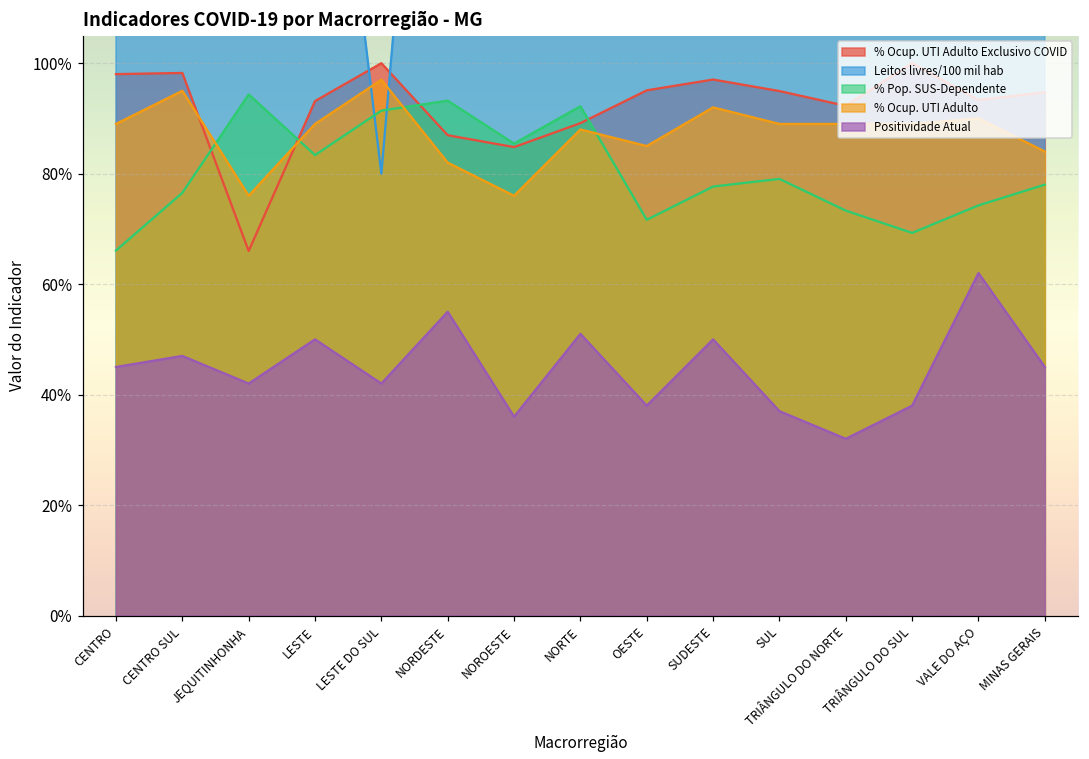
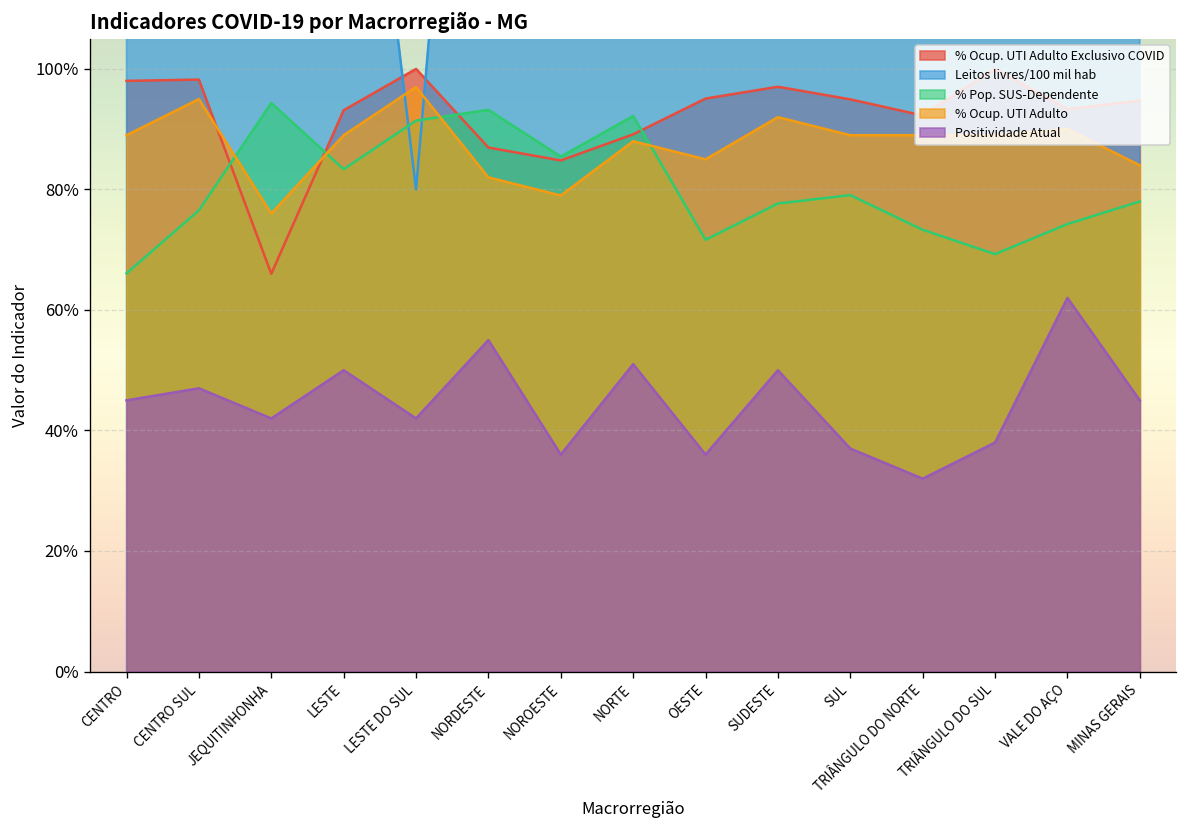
  {
    "% Ocup. UTI Adulto Exclusivo COVID": {
      "CENTRO": "98%",
      "CENTRO SUL": "98%",
      "JEQUITINHONHA": "66%",
      "LESTE": "93%",
      "LESTE DO SUL": "100%",
      "NORDESTE": "87%",
      "NOROESTE": "85%",
      "NORTE": "89%",
      "OESTE": "95%",
      "SUDESTE": "97%",
      "SUL": "95%"
    },
    "Leitos livres/100 mil hab": {
      "LESTE DO SUL": "80%"
    },
    "% Pop. SUS-Dependente": {
      "CENTRO": "66%",
      "CENTRO SUL": "77%",
      "JEQUITINHONHA": "94%",
      "LESTE": "83%",
      "LESTE DO SUL": "91%",
      "NORDESTE": "93%",
      "NOROESTE": "85%",
      "NORTE": "92%",
      "OESTE": "72%",
      "SUDESTE": "78%",
      "SUL": "79%",
      "TRIÂNGULO DO NORTE": "73%",
      "TRIÂNGULO DO SUL": "69%",
      "VALE DO AÇO": "74%",
      "MINAS GERAIS": "78%"
    },
    "% Ocup. UTI Adulto": {
      "CENTRO": "89%",
      "CENTRO SUL": "95%",
      "JEQUITINHONHA": "76%",
      "LESTE": "89%",
      "LESTE DO SUL": "97%",
      "NORDESTE": "82%",
-     "NOROESTE": "76%",
+     "NOROESTE": "79%",
      "NORTE": "88%",
      "OESTE": "85%",
      "SUDESTE": "92%",
      "SUL": "89%",
      "MINAS GERAIS": "84%"
    },
    "Positividade Atual": {
      "CENTRO": "45%",
      "CENTRO SUL": "47%",
      "JEQUITINHONHA": "42%",
      "LESTE": "50%",
      "LESTE DO SUL": "42%",
      "NORDESTE": "55%",
      "NOROESTE": "36%",
      "NORTE": "51%",
-     "OESTE": "38%",
+     "OESTE": "36%",
      "SUDESTE": "50%",
      "SUL": "37%",
      "TRIÂNGULO DO NORTE": "32%",
      "TRIÂNGULO DO SUL": "38%",
      "VALE DO AÇO": "62%",
      "MINAS GERAIS": "45%"
    }
  }
